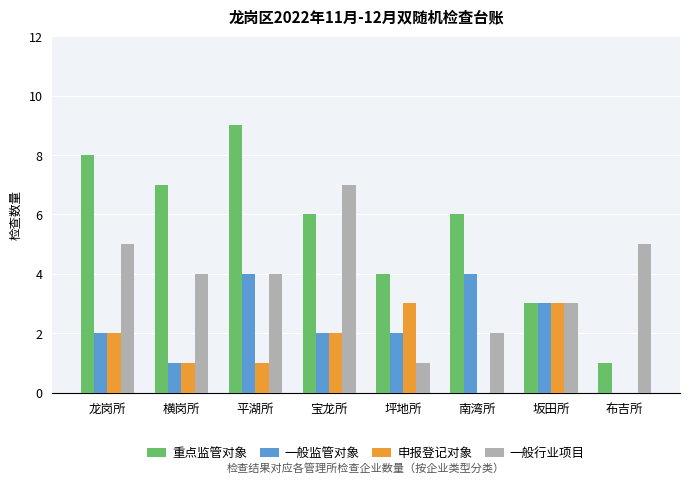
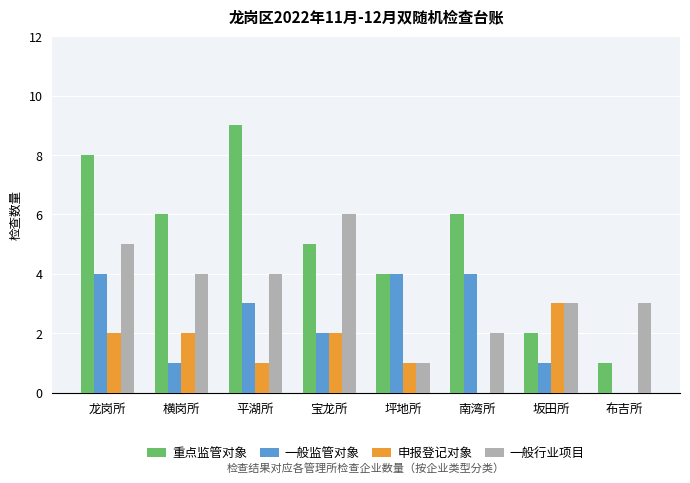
  {
    "重点监管对象": {
      "龙岗所": 8,
-     "横岗所": 7,
+     "横岗所": 6,
      "平湖所": 9,
-     "宝龙所": 6,
+     "宝龙所": 5,
      "坪地所": 4,
      "南湾所": 6,
-     "坂田所": 3,
+     "坂田所": 2,
      "布吉所": 1
    },
    "一般监管对象": {
-     "龙岗所": 2,
+     "龙岗所": 4,
      "横岗所": 1,
-     "平湖所": 4,
+     "平湖所": 3,
      "宝龙所": 2,
-     "坪地所": 2,
+     "坪地所": 4,
      "南湾所": 4,
-     "坂田所": 3,
+     "坂田所": 1,
      "布吉所": 0
    },
    "申报登记对象": {
      "龙岗所": 2,
-     "横岗所": 1,
+     "横岗所": 2,
      "平湖所": 1,
      "宝龙所": 2,
-     "坪地所": 3,
+     "坪地所": 1,
      "南湾所": 0,
      "坂田所": 3,
      "布吉所": 0
    },
    "一般行业项目": {
      "龙岗所": 5,
      "横岗所": 4,
      "平湖所": 4,
-     "宝龙所": 7,
+     "宝龙所": 6,
      "坪地所": 1,
      "南湾所": 2,
      "坂田所": 3,
-     "布吉所": 5
+     "布吉所": 3
    }
  }
